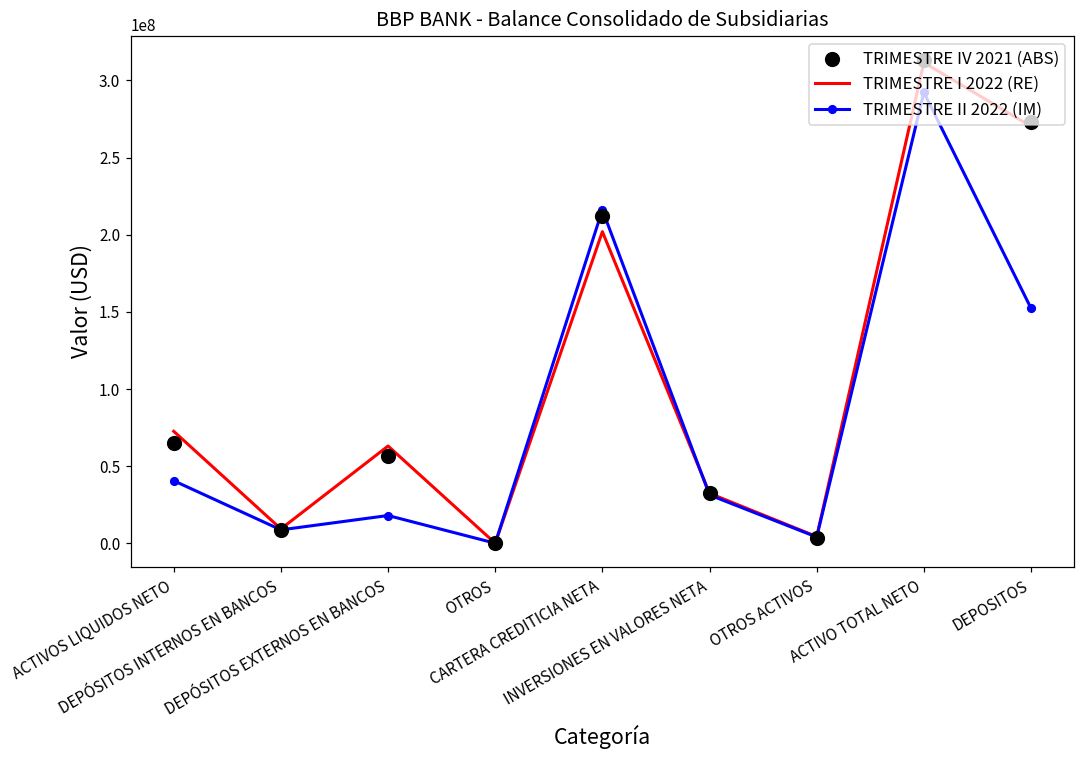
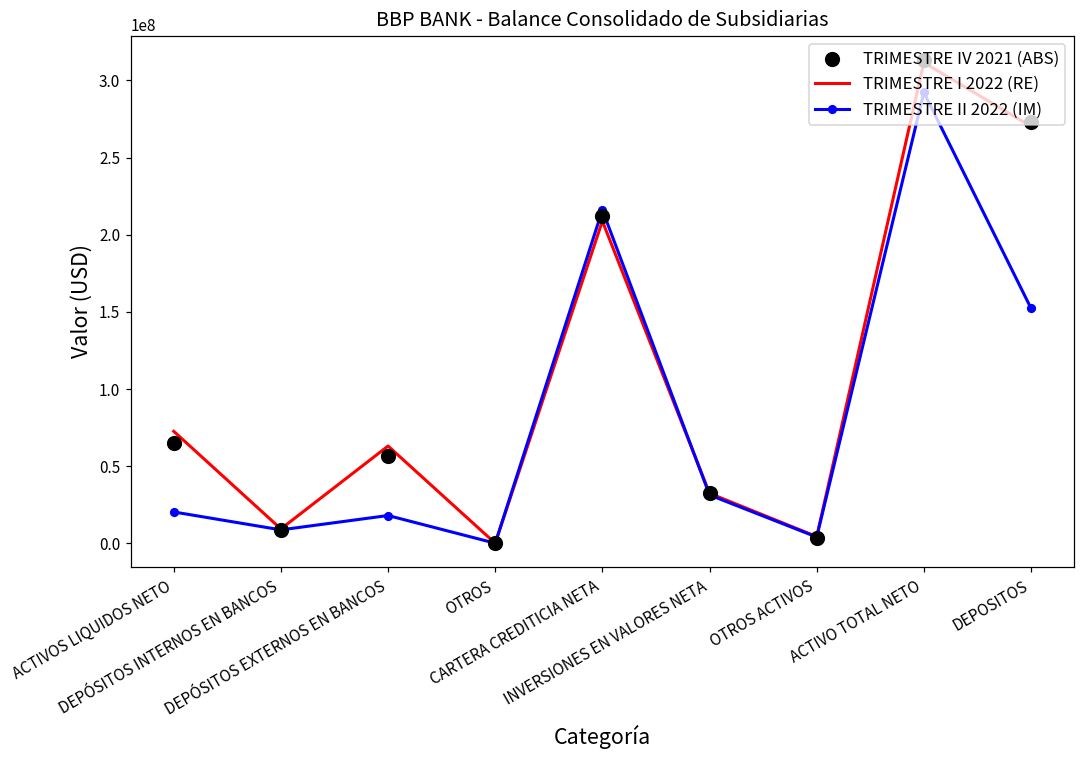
  {
    "TRIMESTRE I 2022 (RE)": {
      "ACTIVOS LIQUIDOS NETO": 73000000,
      "DEPÓSITOS EXTERNOS EN BANCOS": 63000000,
-     "CARTERA CREDITICIA NETA": 202000000
+     "CARTERA CREDITICIA NETA": 209000000
    },
    "TRIMESTRE II 2022 (IM)": {
-     "ACTIVOS LIQUIDOS NETO": 41000000,
+     "ACTIVOS LIQUIDOS NETO": 20000000,
      "DEPÓSITOS EXTERNOS EN BANCOS": 18000000,
      "CARTERA CREDITICIA NETA": 216000000,
      "DEPOSITOS": 152000000
    }
  }
